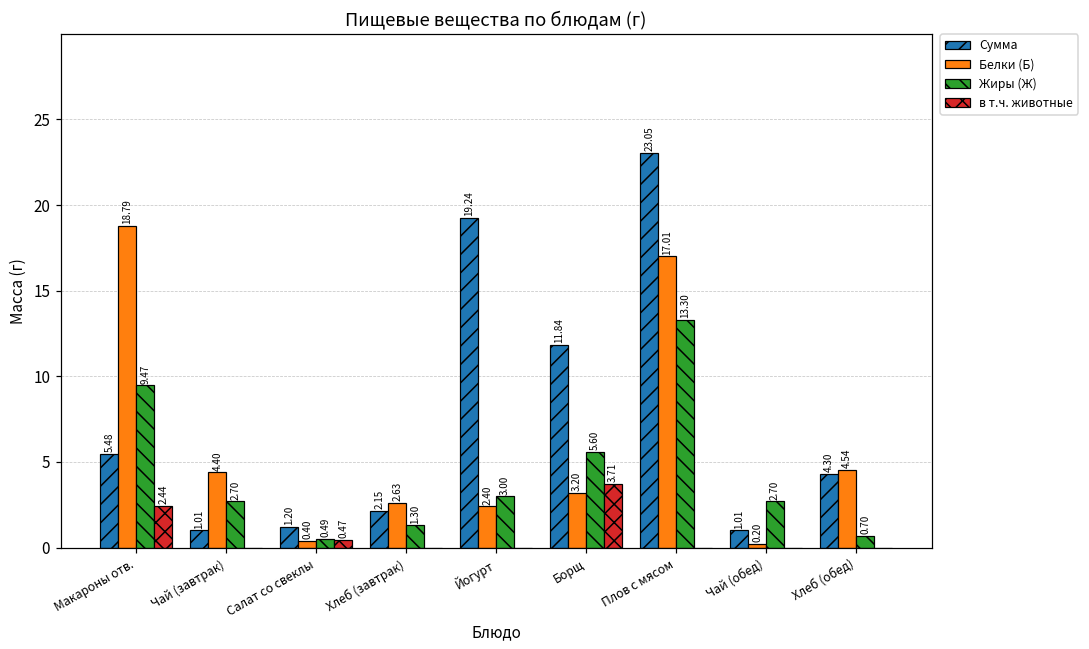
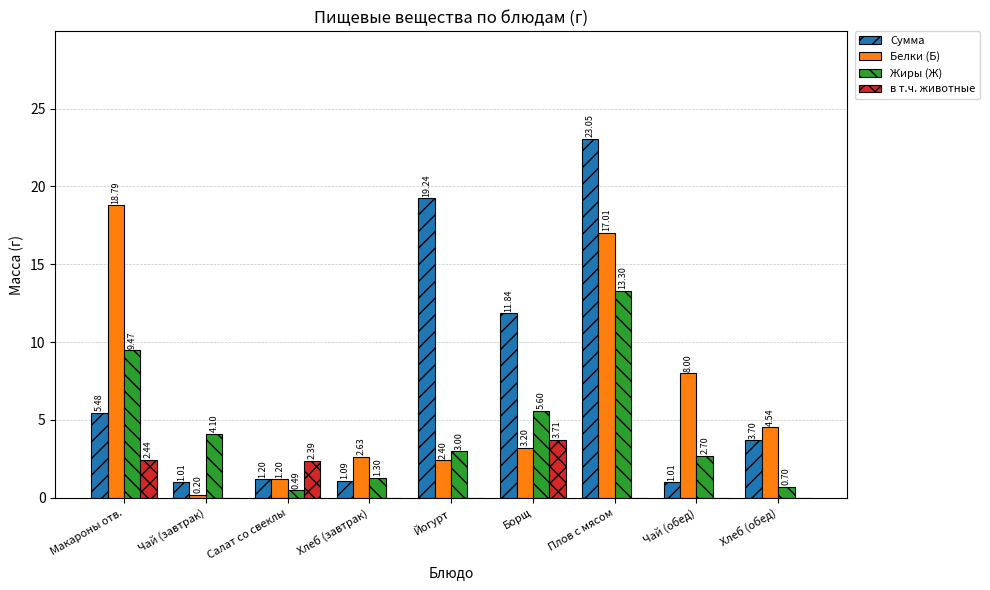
  {
    "Сумма": {
      "Макароны отв.": 5.48,
      "Чай (завтрак)": 1.01,
      "Салат со свеклы": 1.20,
-     "Хлеб (завтрак)": 2.15,
+     "Хлеб (завтрак)": 1.09,
      "Йогурт": 19.24,
      "Борщ": 11.84,
      "Плов с мясом": 23.05,
      "Чай (обед)": 1.01,
-     "Хлеб (обед)": 4.30
+     "Хлеб (обед)": 3.70
    },
    "Белки (Б)": {
      "Макароны отв.": 18.79,
-     "Чай (завтрак)": 4.40,
-     "Салат со свеклы": 0.40,
+     "Чай (завтрак)": 0.20,
+     "Салат со свеклы": 1.20,
      "Хлеб (завтрак)": 2.63,
      "Йогурт": 2.40,
      "Борщ": 3.20,
      "Плов с мясом": 17.01,
-     "Чай (обед)": 0.20,
+     "Чай (обед)": 8.00,
      "Хлеб (обед)": 4.54
    },
    "Жиры (Ж)": {
      "Макароны отв.": 9.47,
-     "Чай (завтрак)": 2.70,
+     "Чай (завтрак)": 4.10,
      "Салат со свеклы": 0.49,
      "Хлеб (завтрак)": 1.30,
      "Йогурт": 3.00,
      "Борщ": 5.60,
      "Плов с мясом": 13.30,
      "Чай (обед)": 2.70,
      "Хлеб (обед)": 0.70
    },
    "в т.ч. животные": {
      "Макароны отв.": 2.44,
-     "Салат со свеклы": 0.47,
+     "Салат со свеклы": 2.39,
      "Борщ": 3.71
    }
  }
